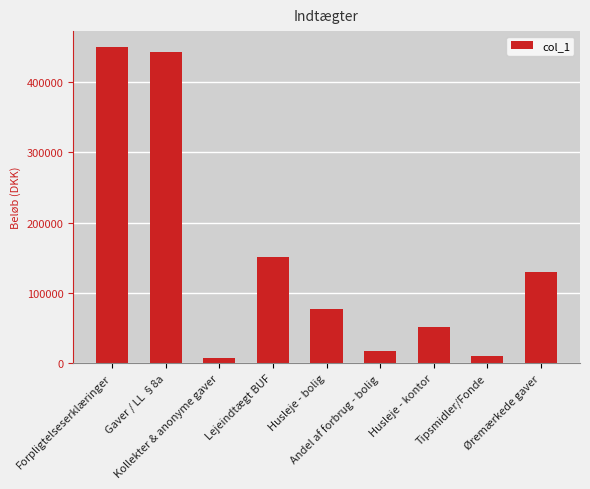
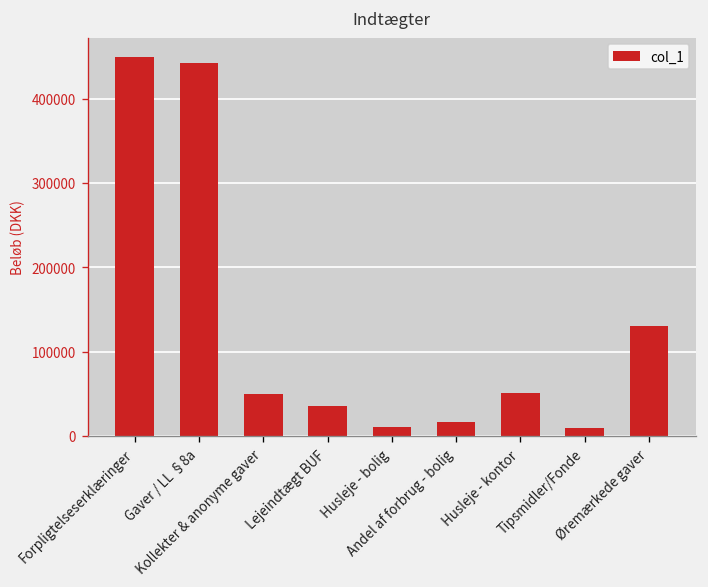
  {
    "Forpligtelseserklæringer": 450000,
    "Gaver / LL §8a": 440000,
-   "Kollekter & anonyme gaver": 10000,
-   "Lejeindtægt BUF": 150000,
-   "Husleje - bolig": 80000,
+   "Kollekter & anonyme gaver": 50000,
+   "Lejeindtægt BUF": 40000,
+   "Husleje - bolig": 10000,
    "Andel af forbrug - bolig": 20000,
    "Husleje - kontor": 50000,
    "Tipsmidler/Fonde": 10000,
    "Øremærkede gaver": 130000
  }
